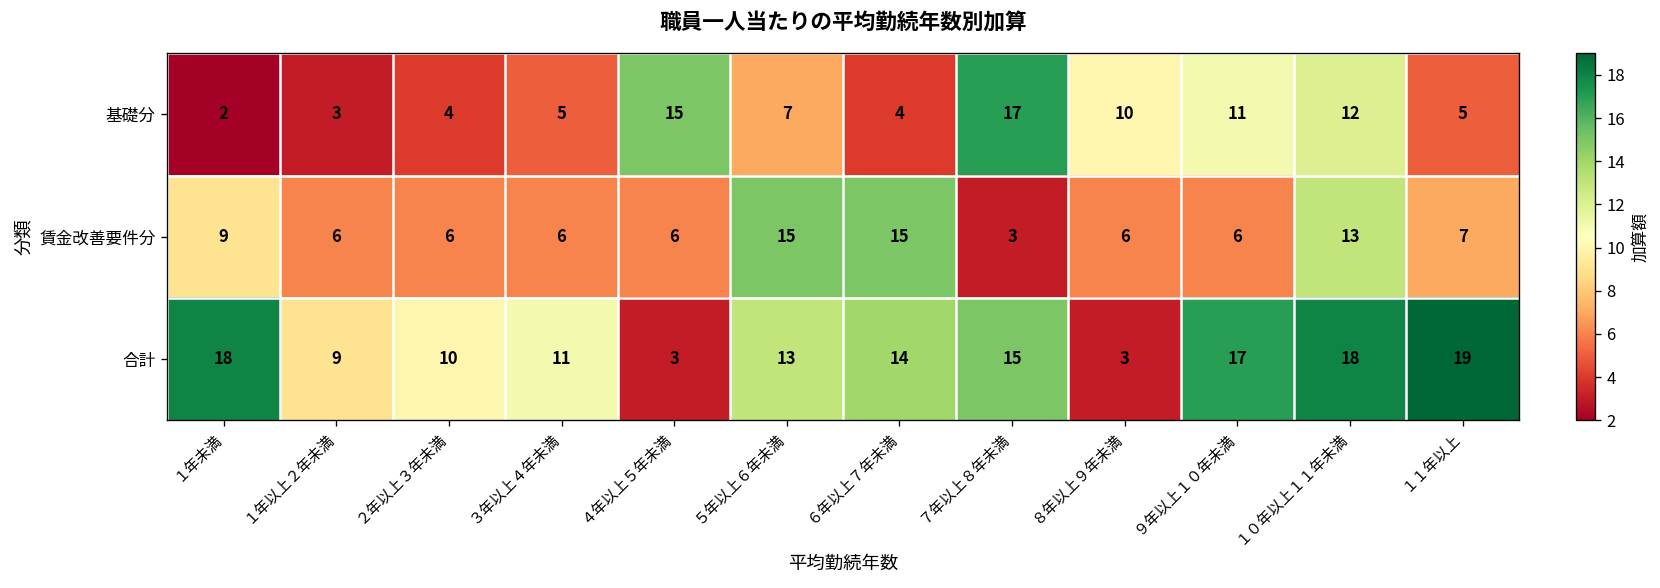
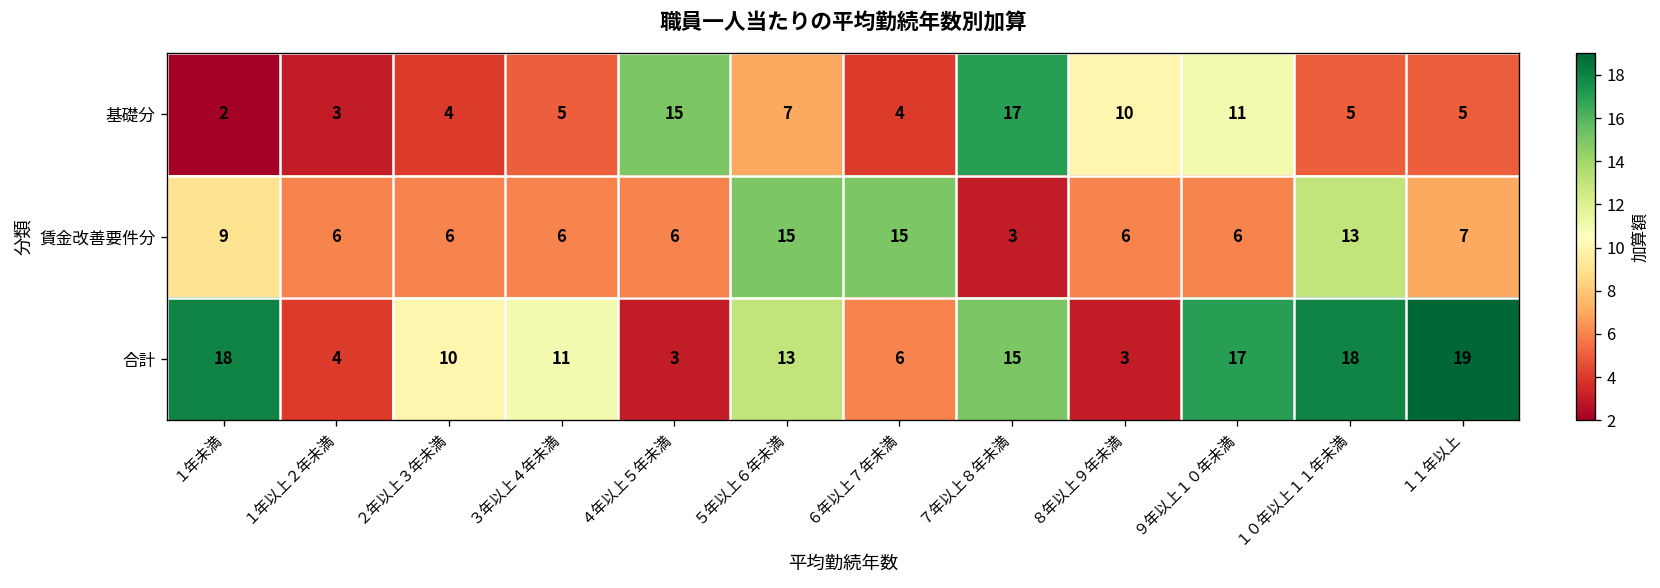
  {
    "基礎分": {
      "１年未満": 2,
      "１年以上２年未満": 3,
      "２年以上３年未満": 4,
      "３年以上４年未満": 5,
      "４年以上５年未満": 15,
      "５年以上６年未満": 7,
      "６年以上７年未満": 4,
      "７年以上８年未満": 17,
      "８年以上９年未満": 10,
      "９年以上１０年未満": 11,
-     "１０年以上１１年未満": 12,
+     "１０年以上１１年未満": 5,
      "１１年以上": 5
    },
    "賃金改善要件分": {
      "１年未満": 9,
      "１年以上２年未満": 6,
      "２年以上３年未満": 6,
      "３年以上４年未満": 6,
      "４年以上５年未満": 6,
      "５年以上６年未満": 15,
      "６年以上７年未満": 15,
      "７年以上８年未満": 3,
      "８年以上９年未満": 6,
      "９年以上１０年未満": 6,
      "１０年以上１１年未満": 13,
      "１１年以上": 7
    },
    "合計": {
      "１年未満": 18,
-     "１年以上２年未満": 9,
+     "１年以上２年未満": 4,
      "２年以上３年未満": 10,
      "３年以上４年未満": 11,
      "４年以上５年未満": 3,
      "５年以上６年未満": 13,
-     "６年以上７年未満": 14,
+     "６年以上７年未満": 6,
      "７年以上８年未満": 15,
      "８年以上９年未満": 3,
      "９年以上１０年未満": 17,
      "１０年以上１１年未満": 18,
      "１１年以上": 19
    }
  }
